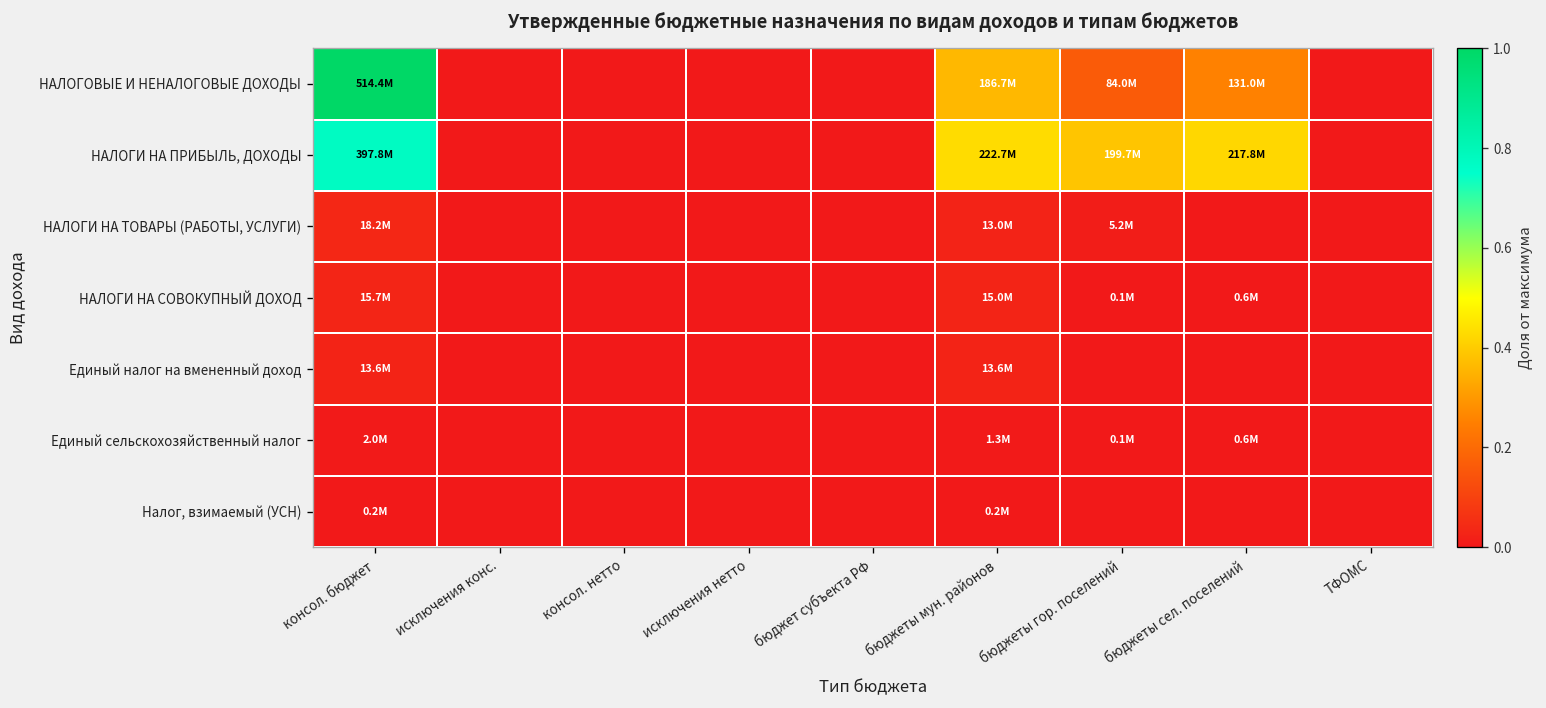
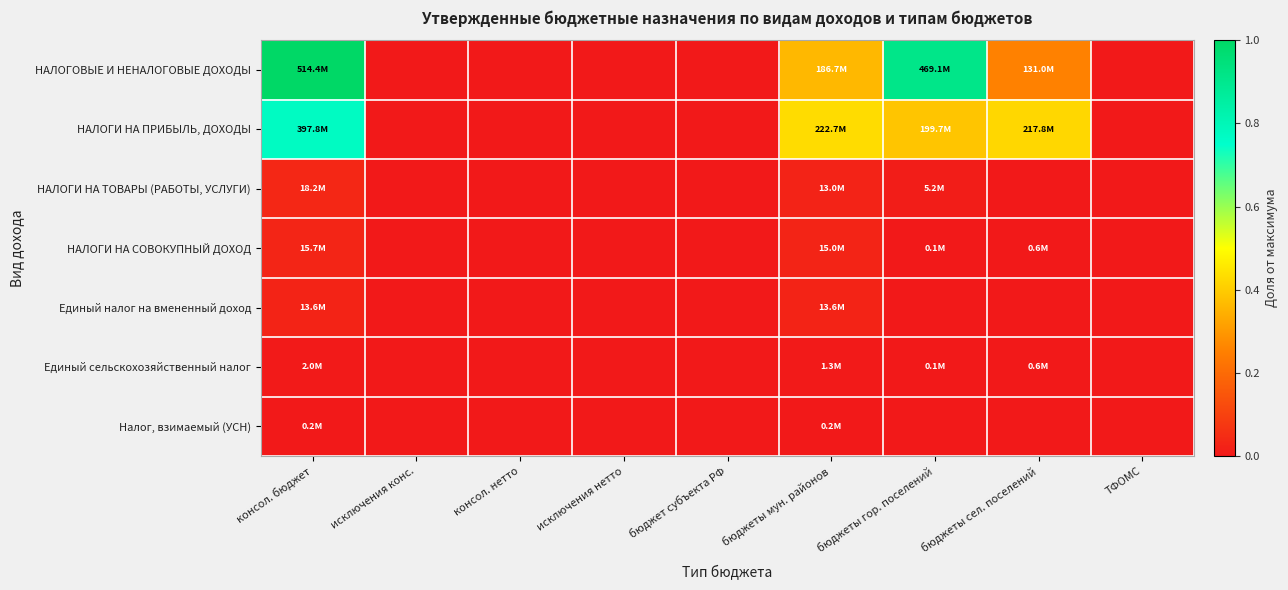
  {
    "НАЛОГОВЫЕ И НЕНАЛОГОВЫЕ ДОХОДЫ": {
      "консол. бюджет": "514.4M",
      "бюджеты мун. районов": "186.7M",
-     "бюджеты гор. поселений": "84.0M",
+     "бюджеты гор. поселений": "469.1M",
      "бюджеты сел. поселений": "131.0M"
    },
    "НАЛОГИ НА ПРИБЫЛЬ, ДОХОДЫ": {
      "консол. бюджет": "397.8M",
      "бюджеты мун. районов": "222.7M",
      "бюджеты гор. поселений": "199.7M",
      "бюджеты сел. поселений": "217.8M"
    },
    "НАЛОГИ НА ТОВАРЫ (РАБОТЫ, УСЛУГИ)": {
      "консол. бюджет": "18.2M",
      "бюджеты мун. районов": "13.0M",
      "бюджеты гор. поселений": "5.2M"
    },
    "НАЛОГИ НА СОВОКУПНЫЙ ДОХОД": {
      "консол. бюджет": "15.7M",
      "бюджеты мун. районов": "15.0M",
      "бюджеты гор. поселений": "0.1M",
      "бюджеты сел. поселений": "0.6M"
    },
    "Единый налог на вмененный доход": {
      "консол. бюджет": "13.6M",
      "бюджеты мун. районов": "13.6M"
    },
    "Единый сельскохозяйственный налог": {
      "консол. бюджет": "2.0M",
      "бюджеты мун. районов": "1.3M",
      "бюджеты гор. поселений": "0.1M",
      "бюджеты сел. поселений": "0.6M"
    },
    "Налог, взимаемый (УСН)": {
      "консол. бюджет": "0.2M",
      "бюджеты мун. районов": "0.2M"
    }
  }
